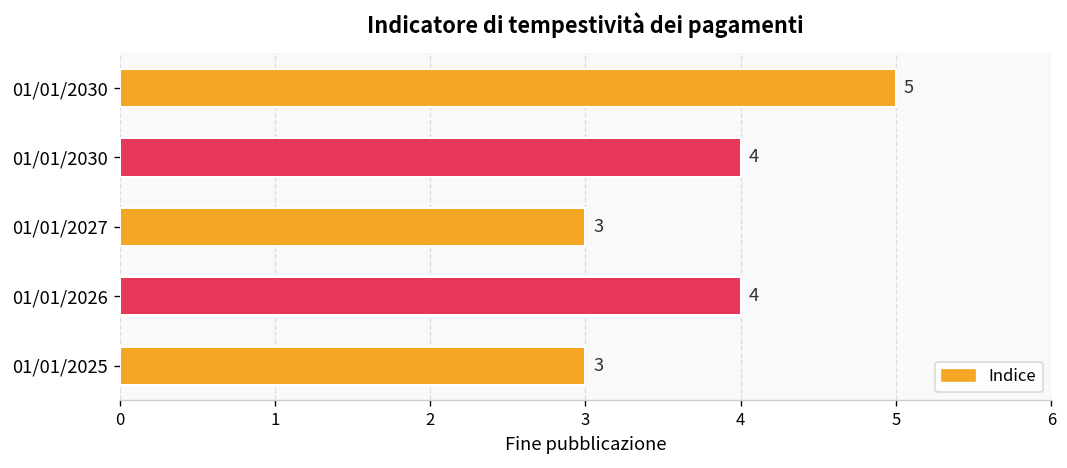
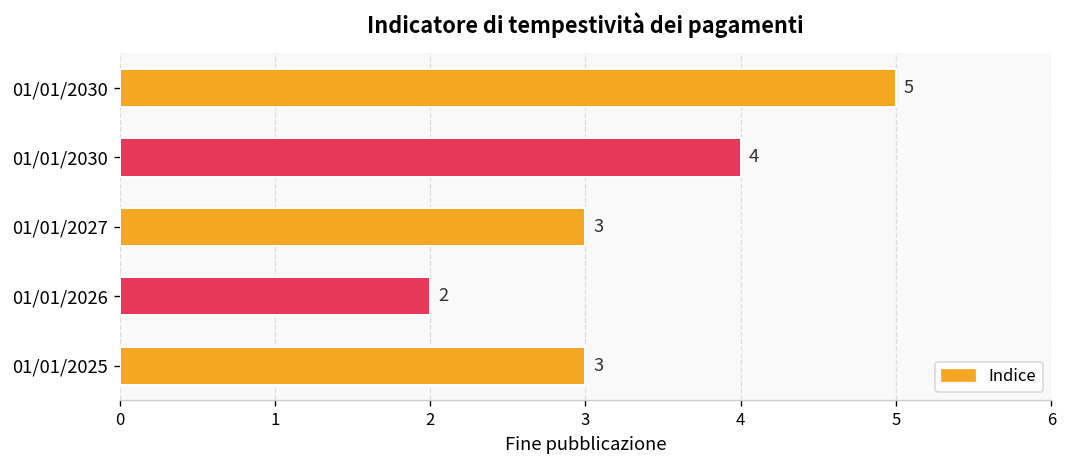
  {
    "01/01/2027": 3,
-   "01/01/2026": 4,
+   "01/01/2026": 2,
    "01/01/2025": 3
  }
